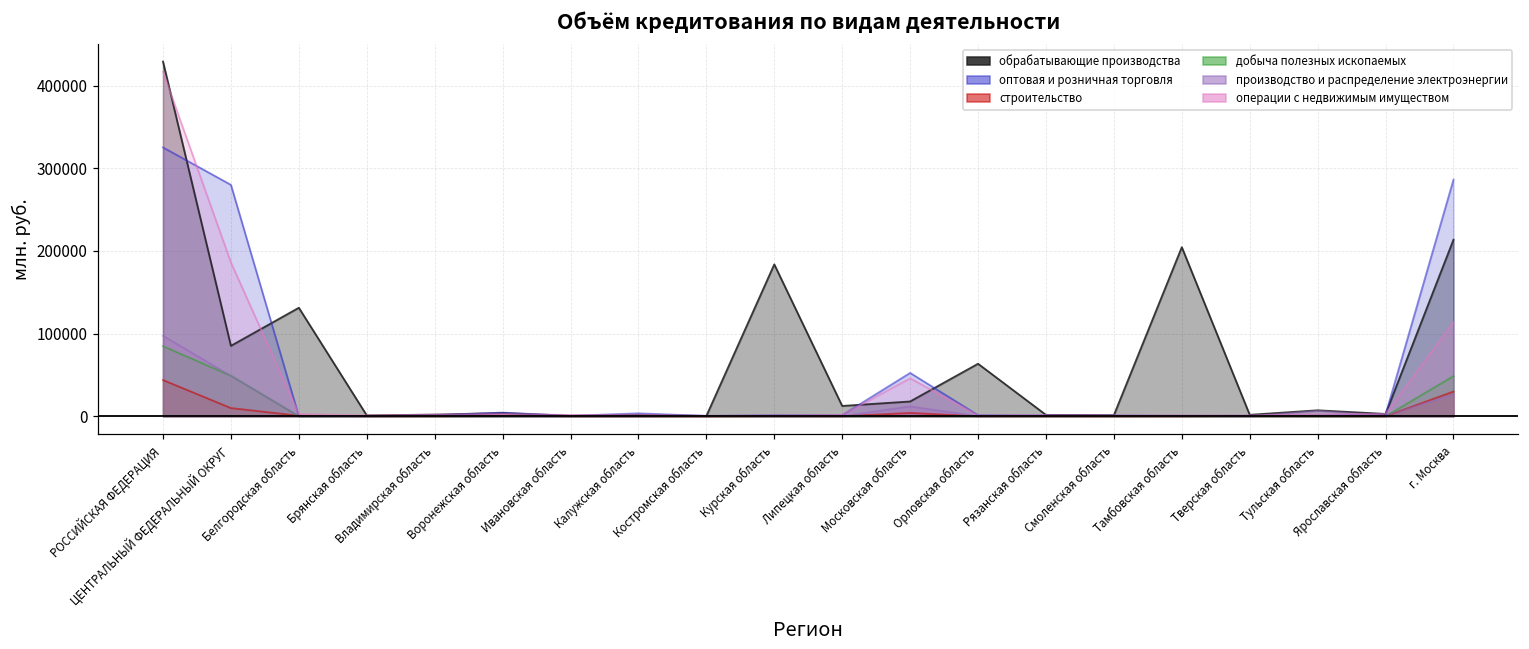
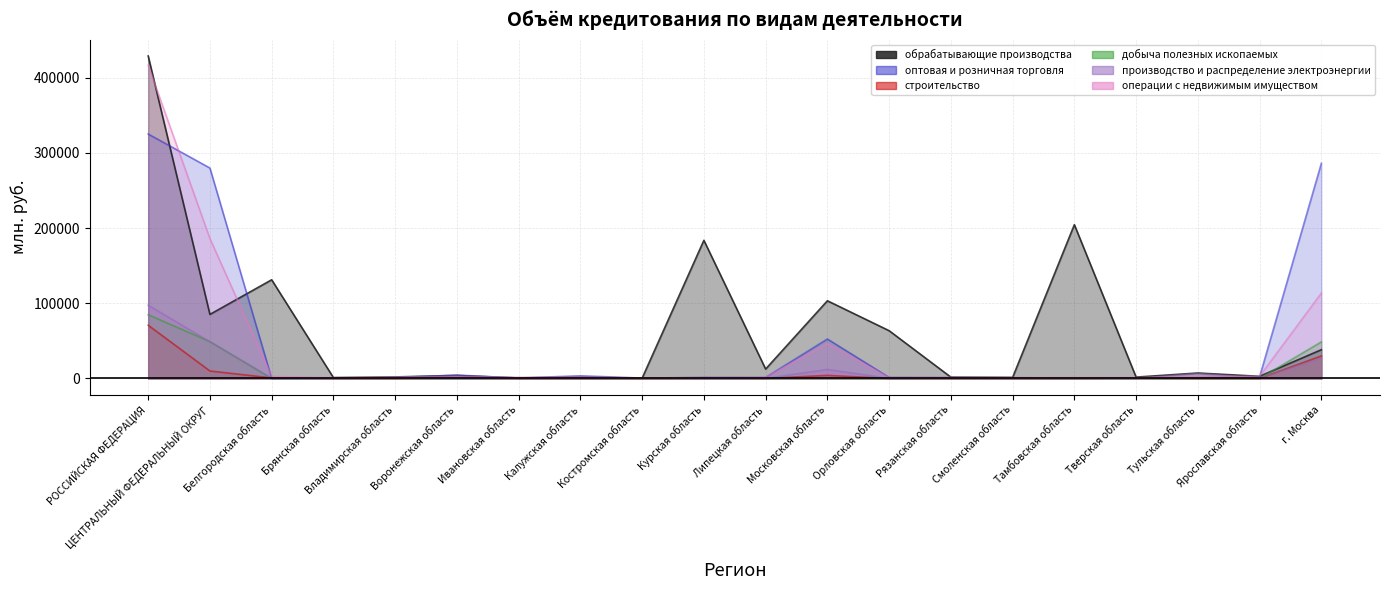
  {
    "обрабатывающие производства": {
      "РОССИЙСКАЯ ФЕДЕРАЦИЯ": 430000,
      "ЦЕНТРАЛЬНЫЙ ФЕДЕРАЛЬНЫЙ ОКРУГ": 90000,
      "Белгородская область": 130000,
      "Курская область": 180000,
      "Липецкая область": 10000,
-     "Московская область": 20000,
+     "Московская область": 100000,
      "Орловская область": 60000,
      "Тамбовская область": 200000,
-     "г. Москва": 210000
+     "г. Москва": 40000
    },
    "строительство": {
-     "РОССИЙСКАЯ ФЕДЕРАЦИЯ": 40000,
+     "РОССИЙСКАЯ ФЕДЕРАЦИЯ": 70000,
      "ЦЕНТРАЛЬНЫЙ ФЕДЕРАЛЬНЫЙ ОКРУГ": 10000,
      "Московская область": 0
    }
  }
